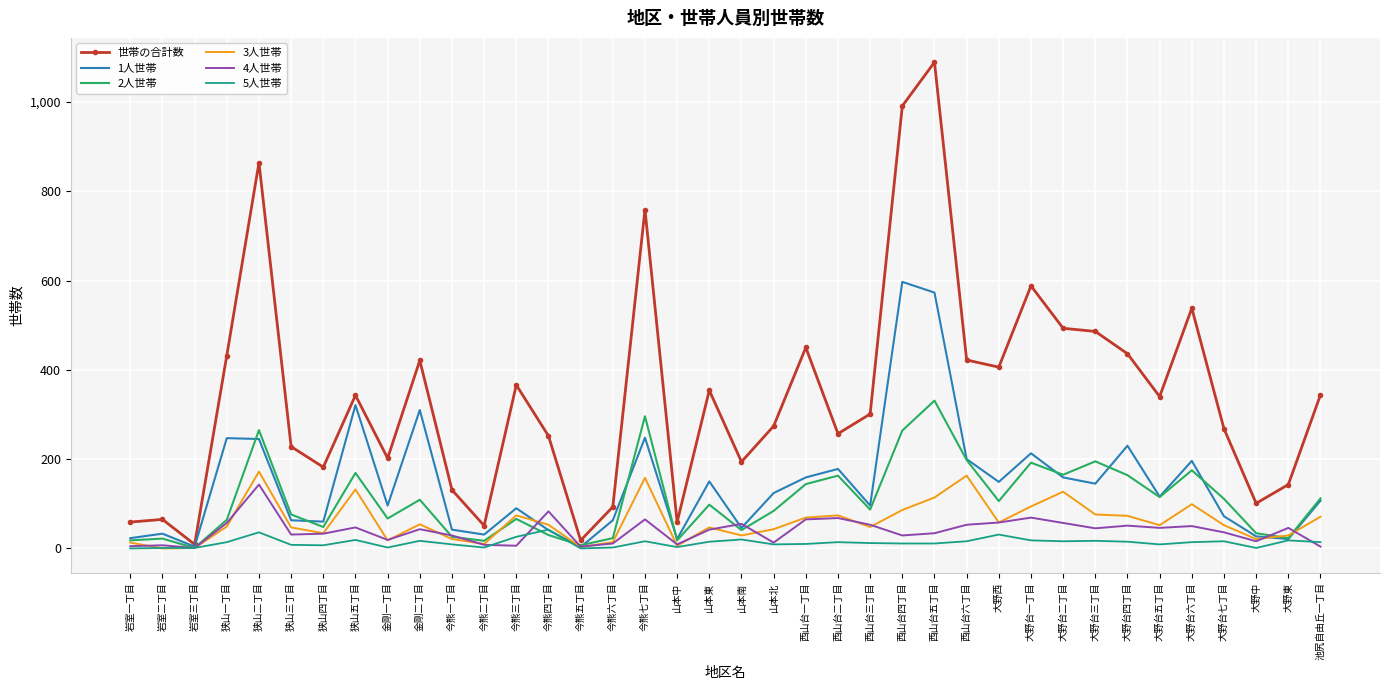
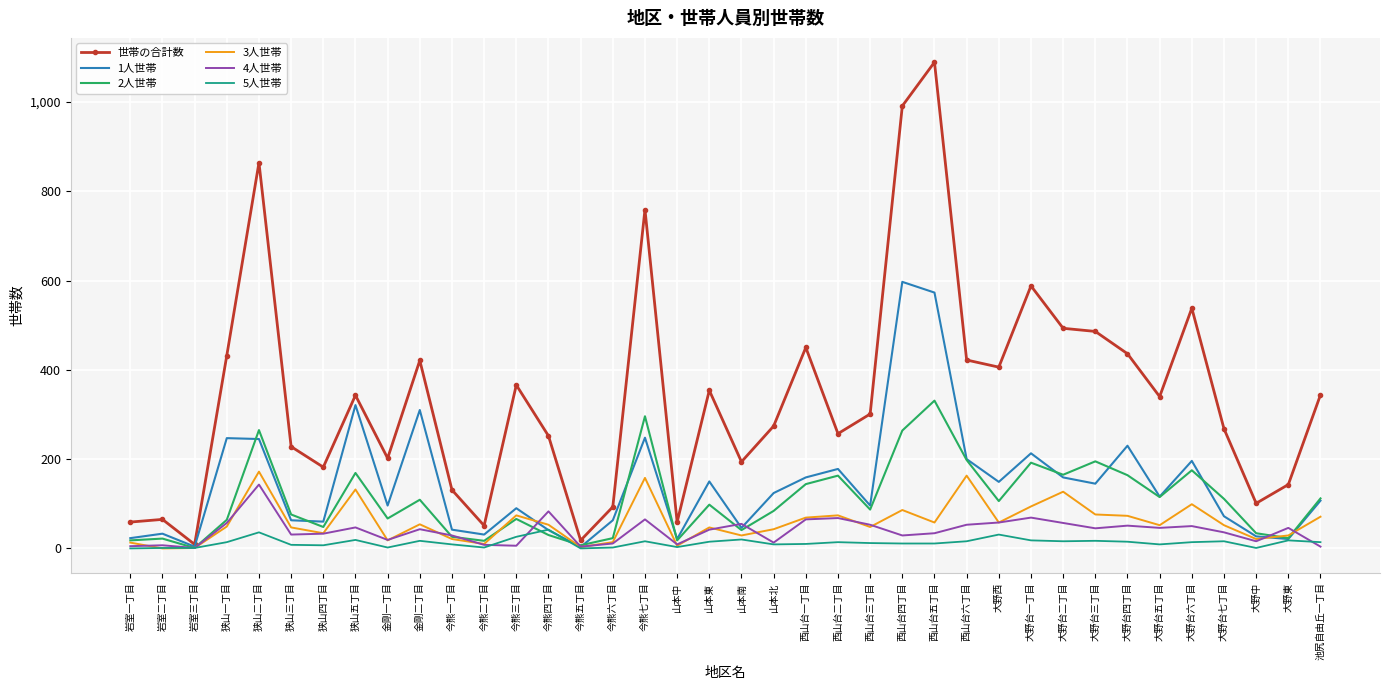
  {
    "世帯の合計数": {
      "岩室一丁目": "60",
      "岩室二丁目": "70",
      "狭山一丁目": "430",
      "狭山二丁目": "860",
      "狭山三丁目": "230",
      "狭山四丁目": "180",
      "狭山五丁目": "340",
      "金剛一丁目": "200",
      "金剛二丁目": "420",
      "今熊一丁目": "130",
      "今熊二丁目": "50",
      "今熊三丁目": "370",
      "今熊四丁目": "250",
      "今熊五丁目": "20",
      "今熊六丁目": "90",
      "今熊七丁目": "760",
      "山本中": "60",
      "山本東": "350",
      "山本南": "190",
      "山本北": "270",
      "西山台一丁目": "450",
      "西山台二丁目": "260",
      "西山台三丁目": "300",
      "西山台四丁目": "990",
      "西山台五丁目": "1,090",
      "西山台六丁目": "420",
      "大野西": "410",
      "大野台一丁目": "590",
      "大野台二丁目": "490",
      "大野台三丁目": "490",
      "大野台四丁目": "440",
      "大野台五丁目": "340",
      "大野台六丁目": "540",
      "大野台七丁目": "270",
      "大野中": "100",
      "大野東": "140",
      "池尻自由丘一丁目": "340"
    },
    "1人世帯": {
      "岩室二丁目": "30",
      "狭山一丁目": "250",
      "狭山二丁目": "250",
      "狭山三丁目": "60",
      "狭山四丁目": "60",
      "狭山五丁目": "320",
      "金剛一丁目": "100",
      "金剛二丁目": "310",
      "今熊一丁目": "40",
      "今熊二丁目": "30",
      "今熊三丁目": "90",
      "今熊六丁目": "60",
      "今熊七丁目": "250",
      "山本東": "150",
      "山本北": "120",
      "西山台一丁目": "160",
      "西山台二丁目": "180",
      "西山台三丁目": "100",
      "西山台四丁目": "600",
      "西山台五丁目": "570",
      "大野西": "150",
      "大野台一丁目": "210",
      "大野台二丁目": "160",
      "大野台三丁目": "150",
      "大野台四丁目": "230",
      "大野台六丁目": "200",
      "大野台七丁目": "70",
      "大野中": "30"
    },
    "3人世帯": {
      "狭山一丁目": "50",
      "狭山二丁目": "170",
      "狭山三丁目": "50",
      "狭山五丁目": "130",
      "金剛二丁目": "50",
      "今熊三丁目": "70",
      "今熊四丁目": "50",
      "今熊七丁目": "160",
      "山本南": "30",
      "山本北": "40",
      "西山台二丁目": "70",
      "西山台四丁目": "90",
-     "西山台五丁目": "110",
+     "西山台五丁目": "60",
      "西山台六丁目": "160",
      "大野台一丁目": "90",
      "大野台二丁目": "130",
      "大野台三丁目": "80",
      "大野台四丁目": "70",
      "大野台五丁目": "50",
      "大野台六丁目": "100",
      "大野台七丁目": "50",
      "大野東": "30",
      "池尻自由丘一丁目": "70"
    },
    "4人世帯": {
      "岩室二丁目": "10",
      "狭山一丁目": "60",
      "狭山二丁目": "140",
      "狭山三丁目": "30",
      "狭山五丁目": "50",
      "金剛二丁目": "40",
      "今熊三丁目": "10",
      "今熊四丁目": "80",
      "今熊七丁目": "70",
      "山本南": "60",
      "西山台二丁目": "70",
      "西山台四丁目": "30",
      "西山台五丁目": "30",
      "西山台六丁目": "50",
      "大野台一丁目": "70",
      "大野台二丁目": "60",
      "大野台三丁目": "50",
      "大野台四丁目": "50",
      "大野台五丁目": "50",
      "大野台六丁目": "50",
      "大野台七丁目": "40",
      "大野東": "50",
      "池尻自由丘一丁目": "0"
    }
  }
